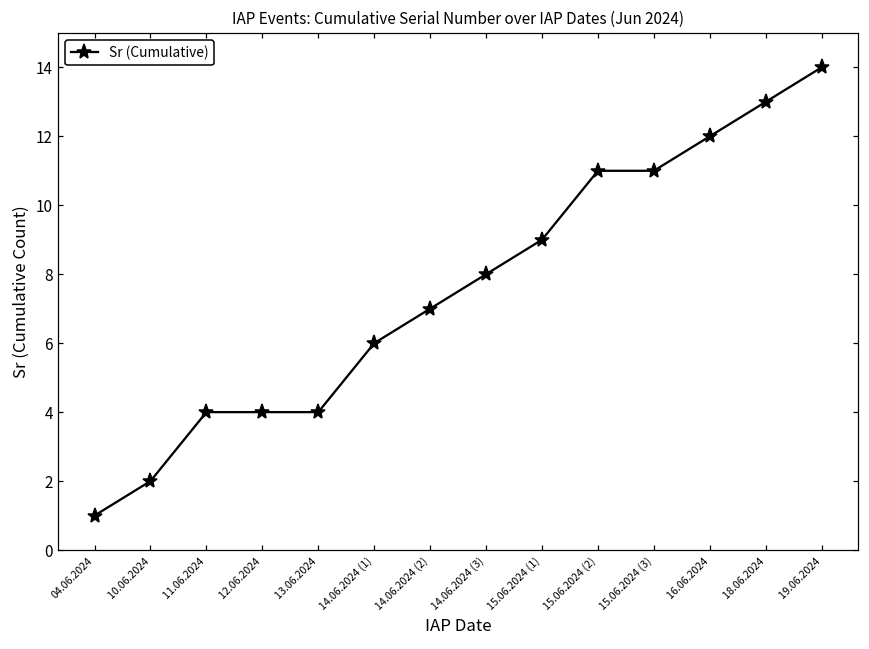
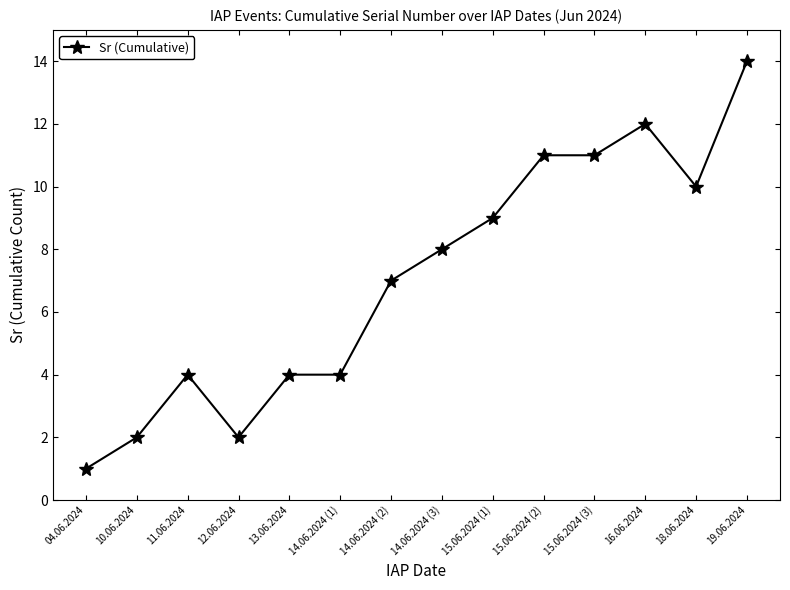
  {
    "04.06.2024": 1,
    "10.06.2024": 2,
    "11.06.2024": 4,
-   "12.06.2024": 4,
+   "12.06.2024": 2,
    "13.06.2024": 4,
-   "14.06.2024 (1)": 6,
+   "14.06.2024 (1)": 4,
    "14.06.2024 (2)": 7,
    "14.06.2024 (3)": 8,
    "15.06.2024 (1)": 9,
    "15.06.2024 (2)": 11,
    "15.06.2024 (3)": 11,
    "16.06.2024": 12,
-   "18.06.2024": 13,
+   "18.06.2024": 10,
    "19.06.2024": 14
  }
